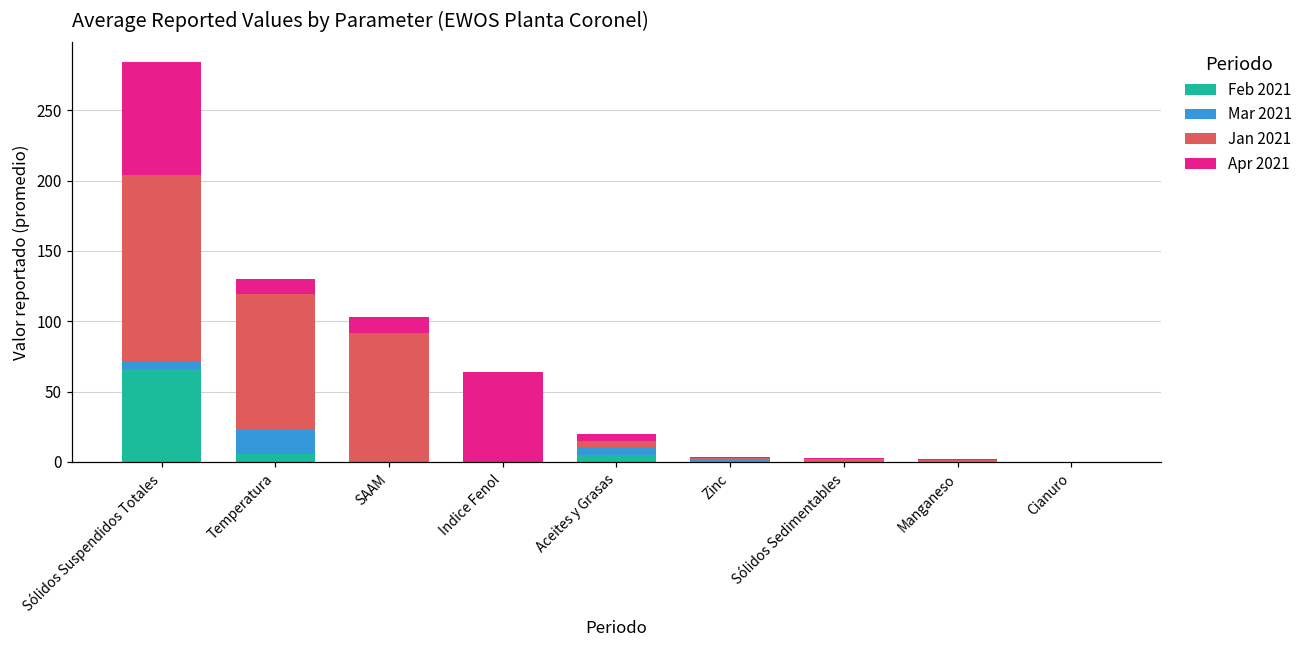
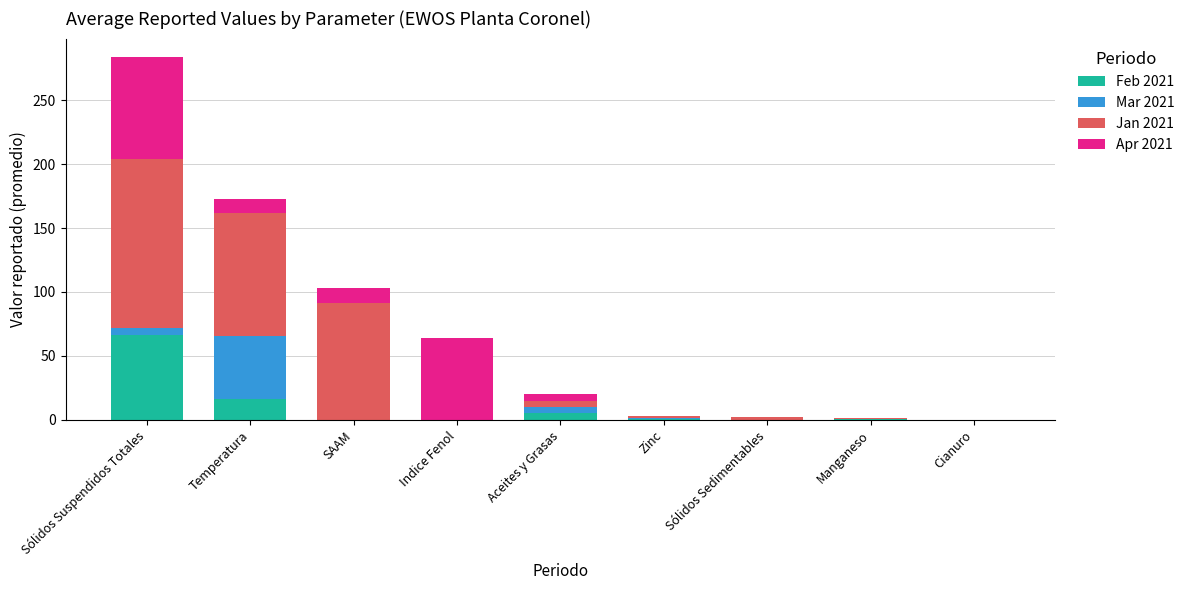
  {
    "Feb 2021": {
      "Sólidos Suspendidos Totales": 66,
-     "Temperatura": 6,
+     "Temperatura": 16,
      "Aceites y Grasas": 5
    },
    "Mar 2021": {
      "Sólidos Suspendidos Totales": 6,
-     "Temperatura": 17,
+     "Temperatura": 50,
      "Aceites y Grasas": 5
    },
    "Jan 2021": {
      "Sólidos Suspendidos Totales": 132,
      "Temperatura": 96,
      "SAAM": 91,
      "Aceites y Grasas": 5
    },
    "Apr 2021": {
      "Sólidos Suspendidos Totales": 80,
      "Temperatura": 11,
      "SAAM": 12,
      "Indice Fenol": 64,
      "Aceites y Grasas": 5
    }
  }
